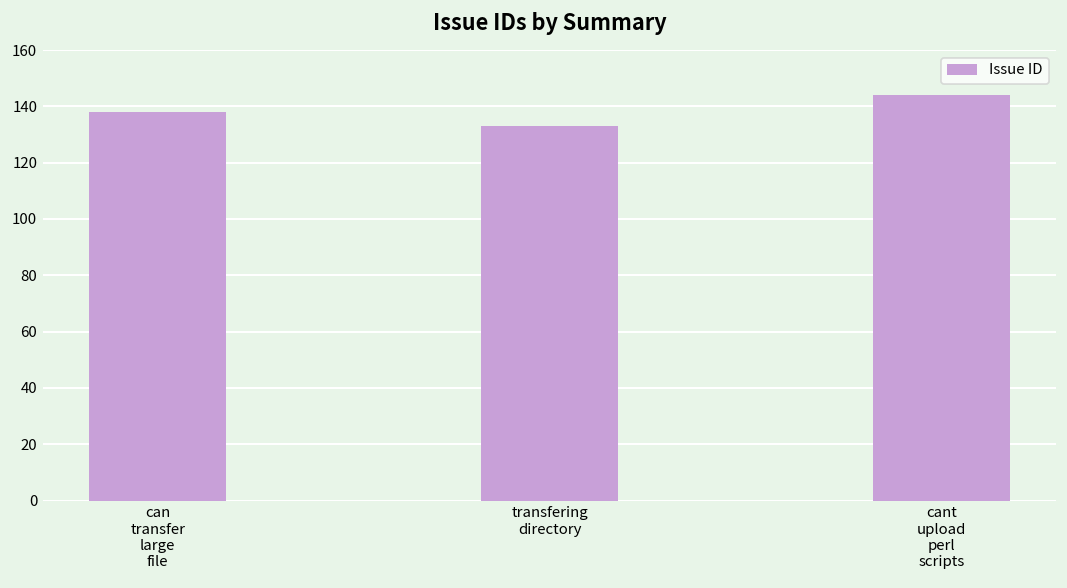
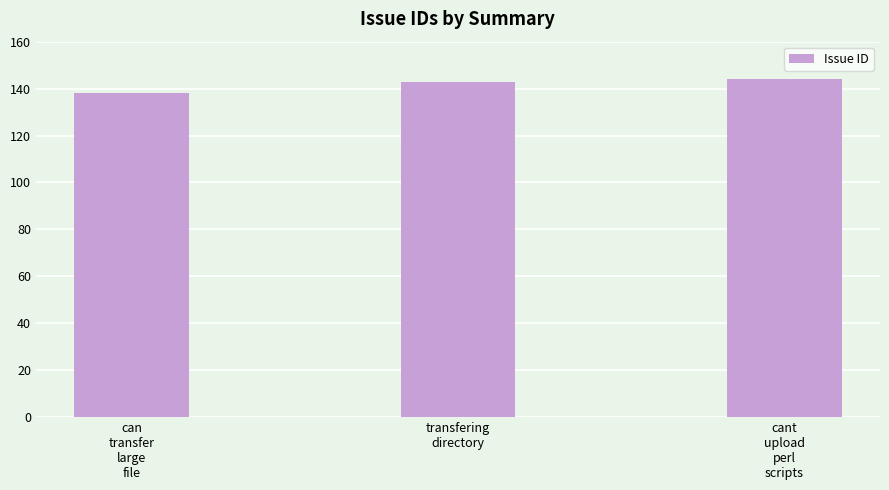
  {
    "can transfer large file": 138,
-   "transfering directory": 133,
+   "transfering directory": 143,
    "cant upload perl scripts": 144
  }
